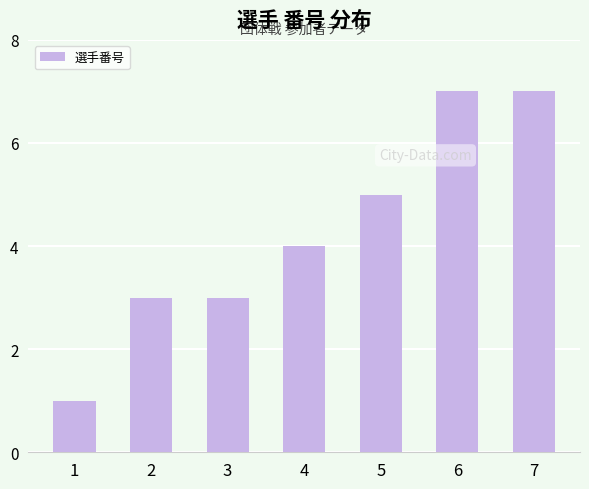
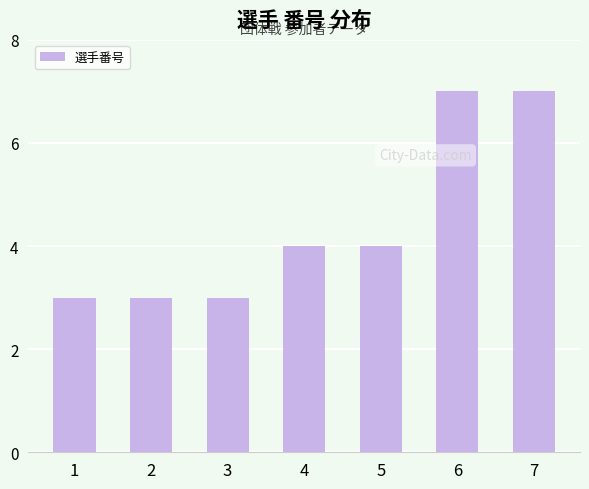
  {
-   "1": 1,
+   "1": 3,
    "2": 3,
    "3": 3,
    "4": 4,
-   "5": 5,
+   "5": 4,
    "6": 7,
    "7": 7
  }
